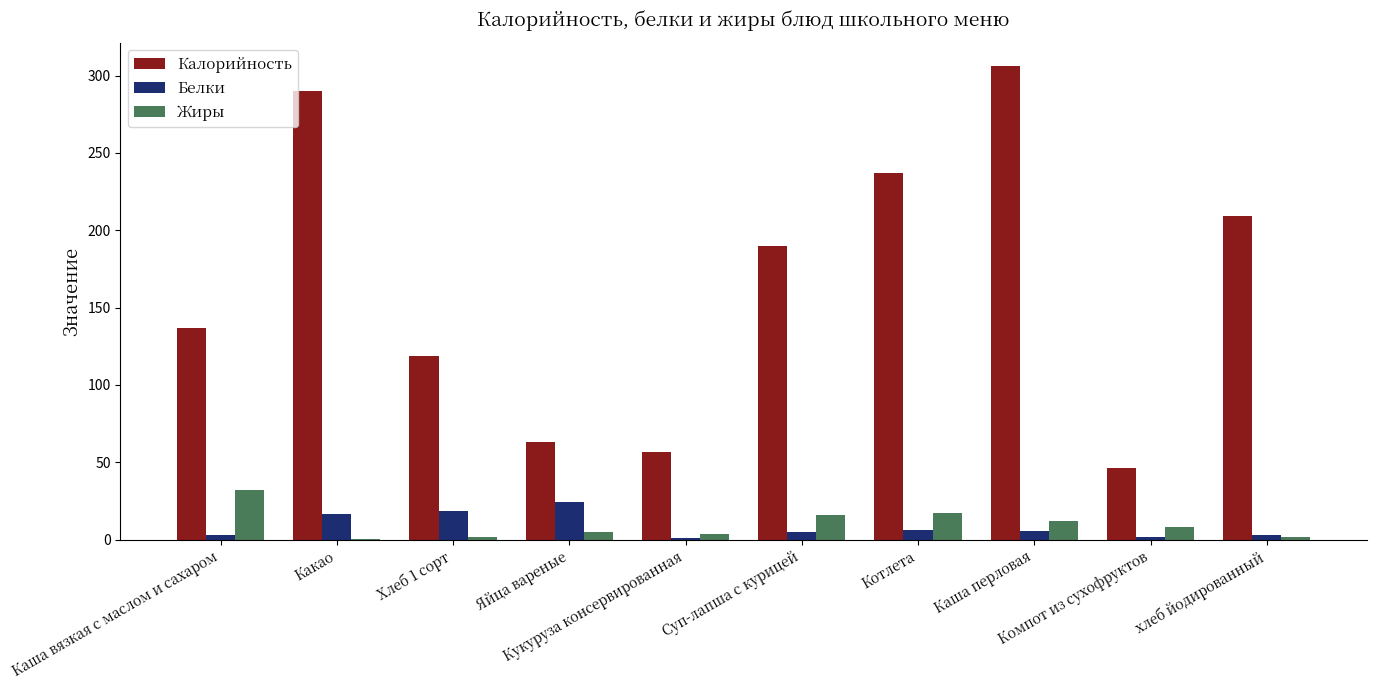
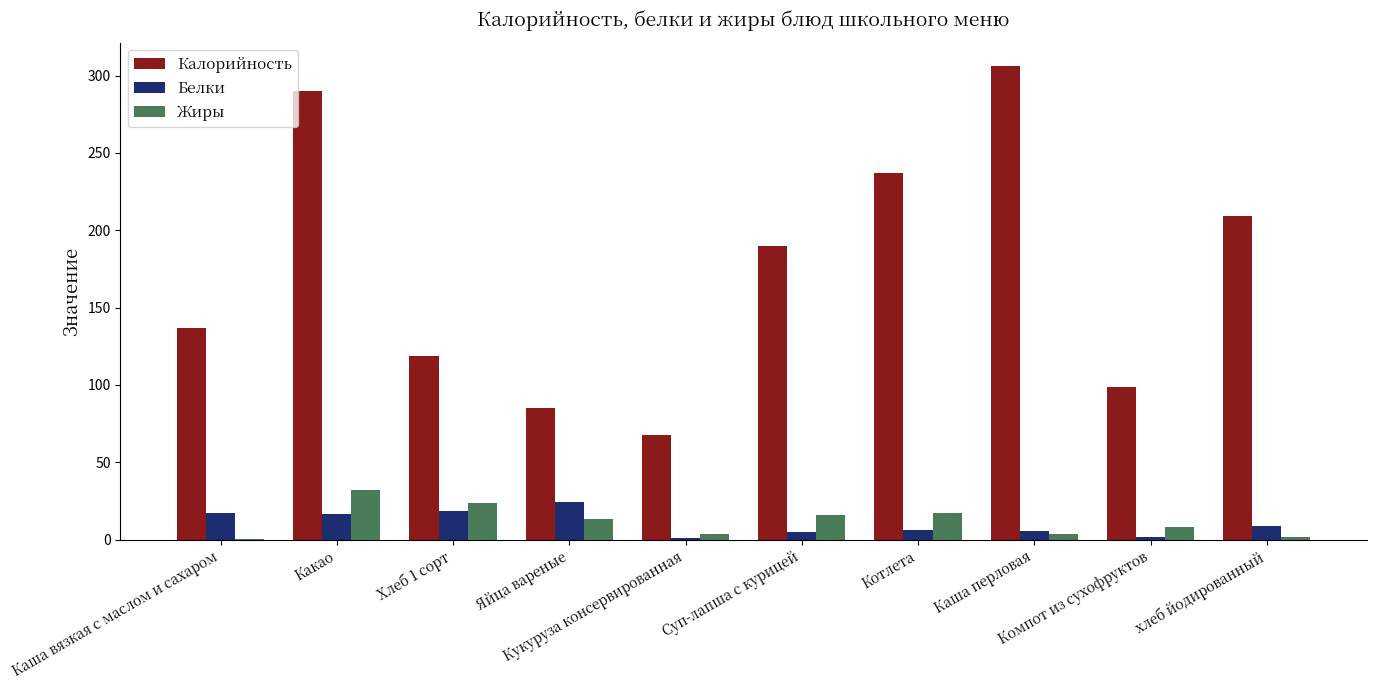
  {
    "Калорийность": {
      "Каша вязкая с маслом и сахаром": 137,
      "Какао": 290,
      "Хлеб 1 сорт": 119,
-     "Яйца вареные": 63,
-     "Кукуруза консервированная": 56,
+     "Яйца вареные": 85,
+     "Кукуруза консервированная": 67,
      "Суп-лапша с курицей": 190,
      "Котлета": 237,
      "Каша перловая": 306,
-     "Компот из сухофруктов": 46,
+     "Компот из сухофруктов": 99,
      "хлеб йодированный": 209
    },
    "Белки": {
-     "Каша вязкая с маслом и сахаром": 3,
+     "Каша вязкая с маслом и сахаром": 17,
      "Какао": 17,
      "Хлеб 1 сорт": 18,
      "Яйца вареные": 24,
      "Суп-лапша с курицей": 5,
      "Котлета": 6,
      "Каша перловая": 6,
-     "хлеб йодированный": 3
+     "хлеб йодированный": 9
    },
    "Жиры": {
-     "Каша вязкая с маслом и сахаром": 32,
-     "Какао": 0,
-     "Хлеб 1 сорт": 2,
-     "Яйца вареные": 5,
+     "Каша вязкая с маслом и сахаром": 0,
+     "Какао": 32,
+     "Хлеб 1 сорт": 24,
+     "Яйца вареные": 14,
      "Кукуруза консервированная": 4,
      "Суп-лапша с курицей": 16,
      "Котлета": 17,
-     "Каша перловая": 12,
+     "Каша перловая": 4,
      "Компот из сухофруктов": 8,
      "хлеб йодированный": 2
    }
  }
